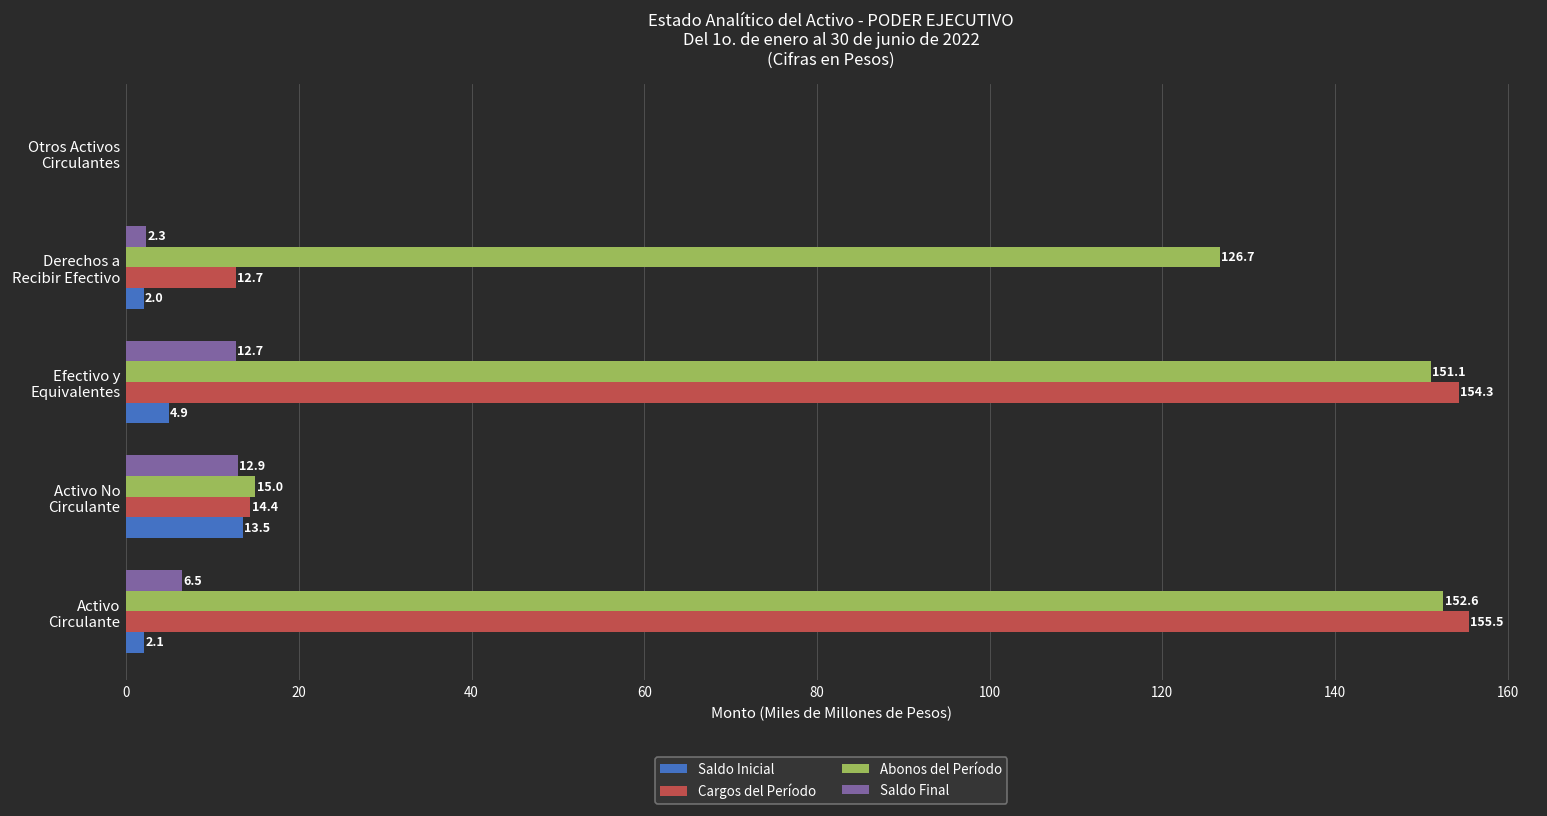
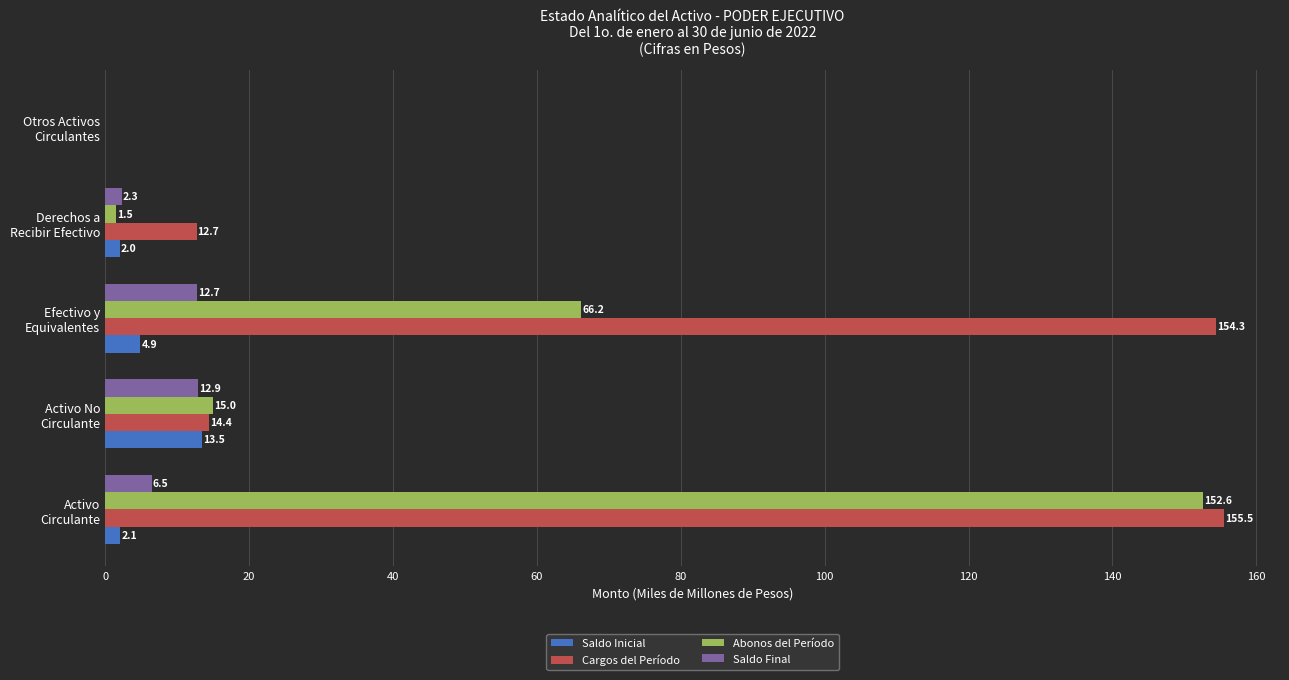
  {
    "Saldo Inicial": {
      "Derechos a Recibir Efectivo": 2.0,
      "Efectivo y Equivalentes": 4.9,
      "Activo No Circulante": 13.5,
      "Activo Circulante": 2.1
    },
    "Cargos del Período": {
      "Derechos a Recibir Efectivo": 12.7,
      "Efectivo y Equivalentes": 154.3,
      "Activo No Circulante": 14.4,
      "Activo Circulante": 155.5
    },
    "Abonos del Período": {
-     "Derechos a Recibir Efectivo": 126.7,
-     "Efectivo y Equivalentes": 151.1,
+     "Derechos a Recibir Efectivo": 1.5,
+     "Efectivo y Equivalentes": 66.2,
      "Activo No Circulante": 15.0,
      "Activo Circulante": 152.6
    },
    "Saldo Final": {
      "Derechos a Recibir Efectivo": 2.3,
      "Efectivo y Equivalentes": 12.7,
      "Activo No Circulante": 12.9,
      "Activo Circulante": 6.5
    }
  }
